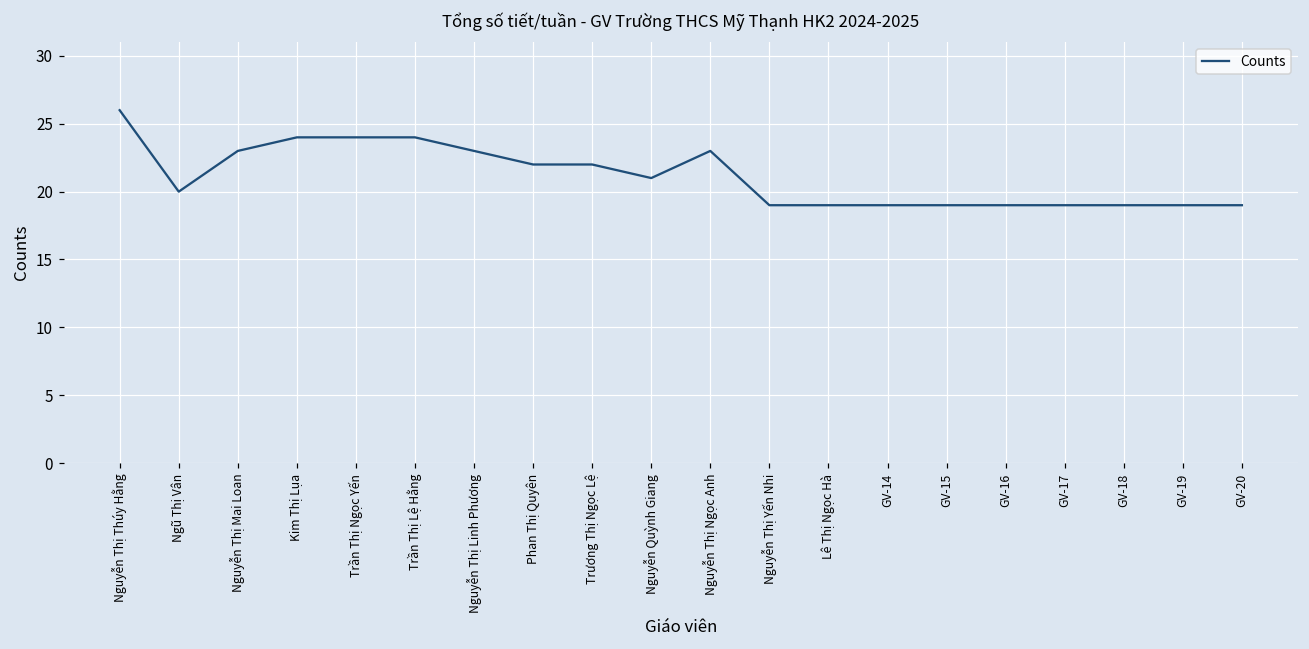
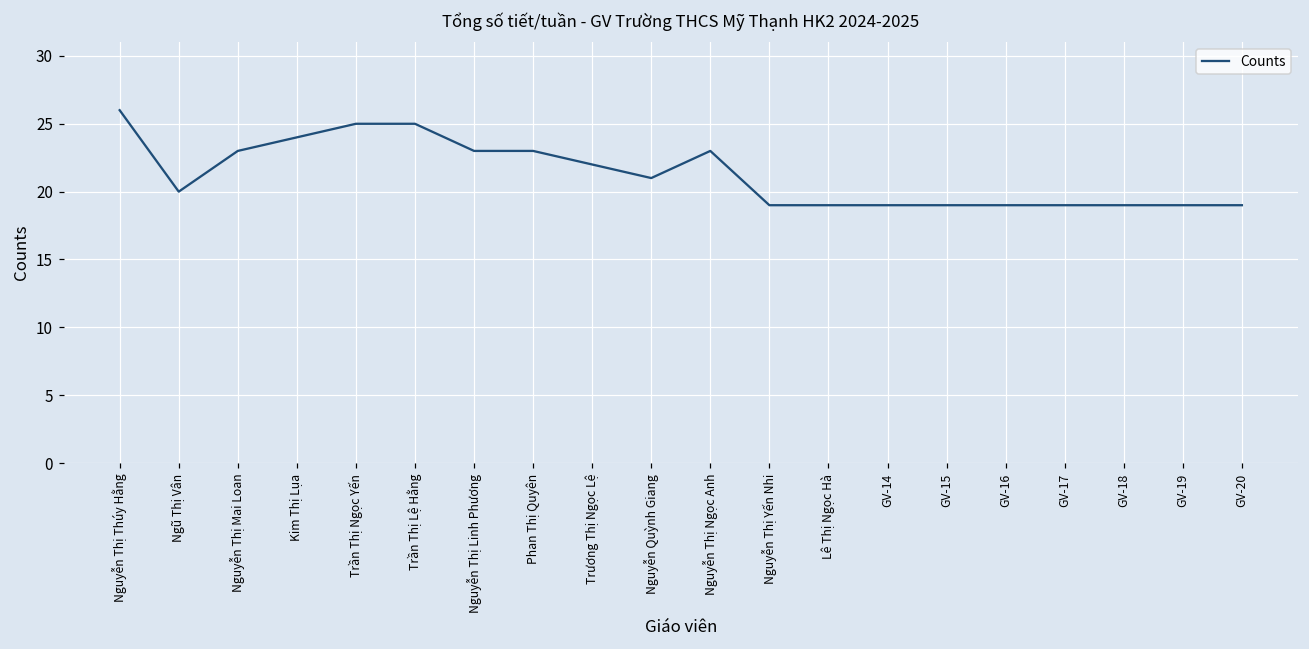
  {
    "Nguyễn Thị Thúy Hằng": 26,
    "Ngũ Thị Vân": 20,
    "Nguyễn Thị Mai Loan": 23,
    "Kim Thị Lụa": 24,
-   "Trần Thị Ngọc Yến": 24,
-   "Trần Thị Lệ Hằng": 24,
+   "Trần Thị Ngọc Yến": 25,
+   "Trần Thị Lệ Hằng": 25,
    "Nguyễn Thị Linh Phương": 23,
-   "Phan Thị Quyên": 22,
+   "Phan Thị Quyên": 23,
    "Trương Thị Ngọc Lệ": 22,
    "Nguyễn Quỳnh Giang": 21,
    "Nguyễn Thị Ngọc Anh": 23,
    "Nguyễn Thị Yến Nhi": 19,
    "Lê Thị Ngọc Hà": 19,
    "GV-14": 19,
    "GV-15": 19,
    "GV-16": 19,
    "GV-17": 19,
    "GV-18": 19,
    "GV-19": 19,
    "GV-20": 19
  }
